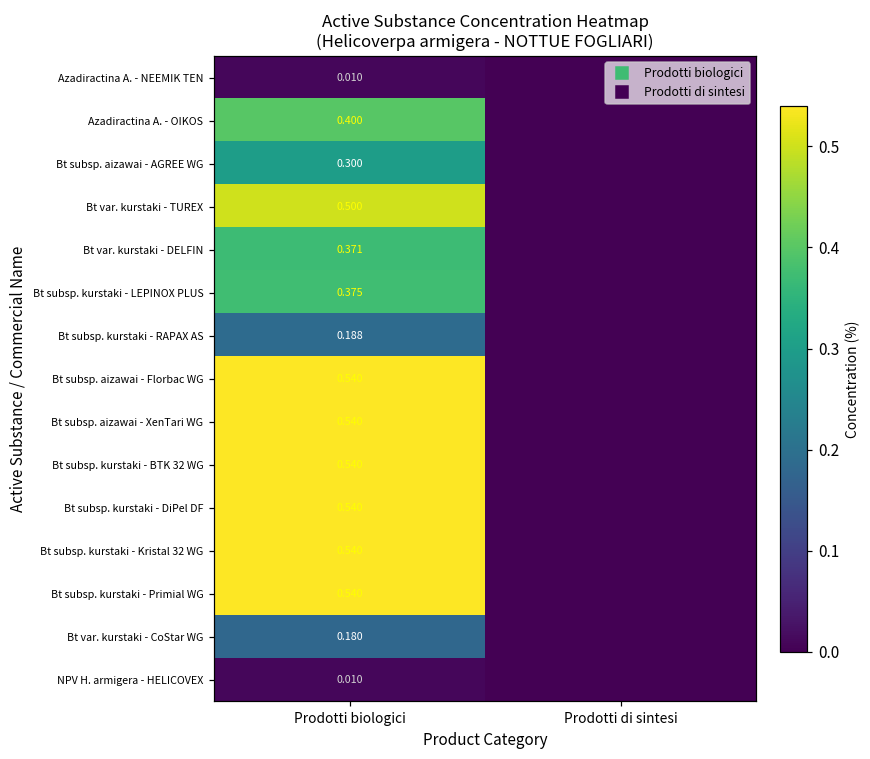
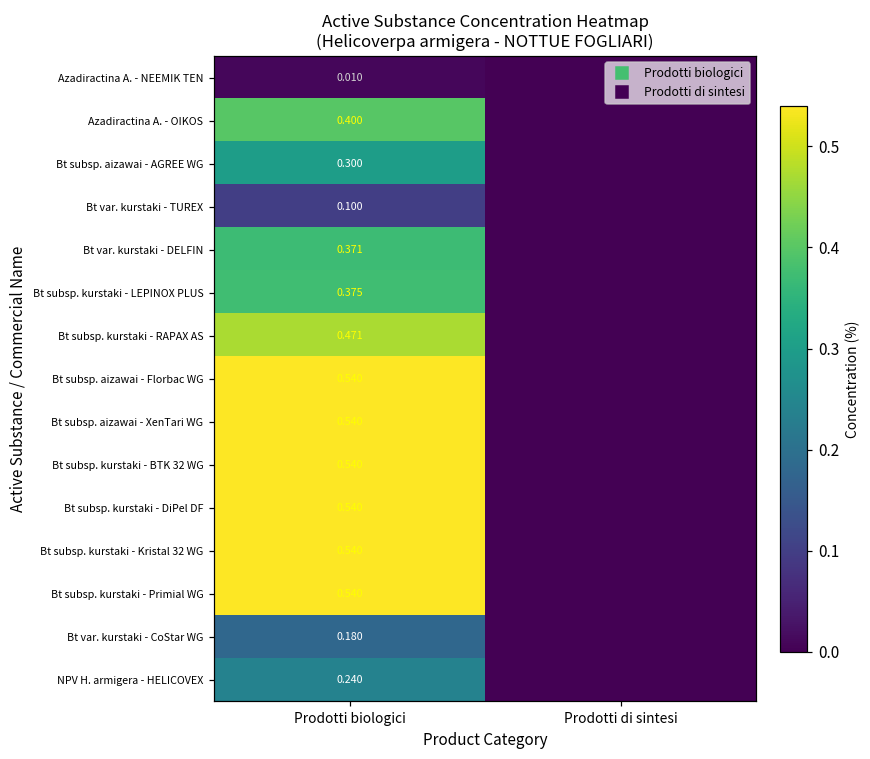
  {
    "Azadiractina A. - NEEMIK TEN": {
      "Prodotti biologici": 0.010
    },
    "Azadiractina A. - OIKOS": {
      "Prodotti biologici": 0.400
    },
    "Bt subsp. aizawai - AGREE WG": {
      "Prodotti biologici": 0.300
    },
    "Bt var. kurstaki - TUREX": {
-     "Prodotti biologici": 0.500
+     "Prodotti biologici": 0.100
    },
    "Bt var. kurstaki - DELFIN": {
      "Prodotti biologici": 0.371
    },
    "Bt subsp. kurstaki - LEPINOX PLUS": {
      "Prodotti biologici": 0.375
    },
    "Bt subsp. kurstaki - RAPAX AS": {
-     "Prodotti biologici": 0.188
+     "Prodotti biologici": 0.471
    },
    "Bt var. kurstaki - CoStar WG": {
      "Prodotti biologici": 0.180
    },
    "NPV H. armigera - HELICOVEX": {
-     "Prodotti biologici": 0.010
+     "Prodotti biologici": 0.240
    }
  }
